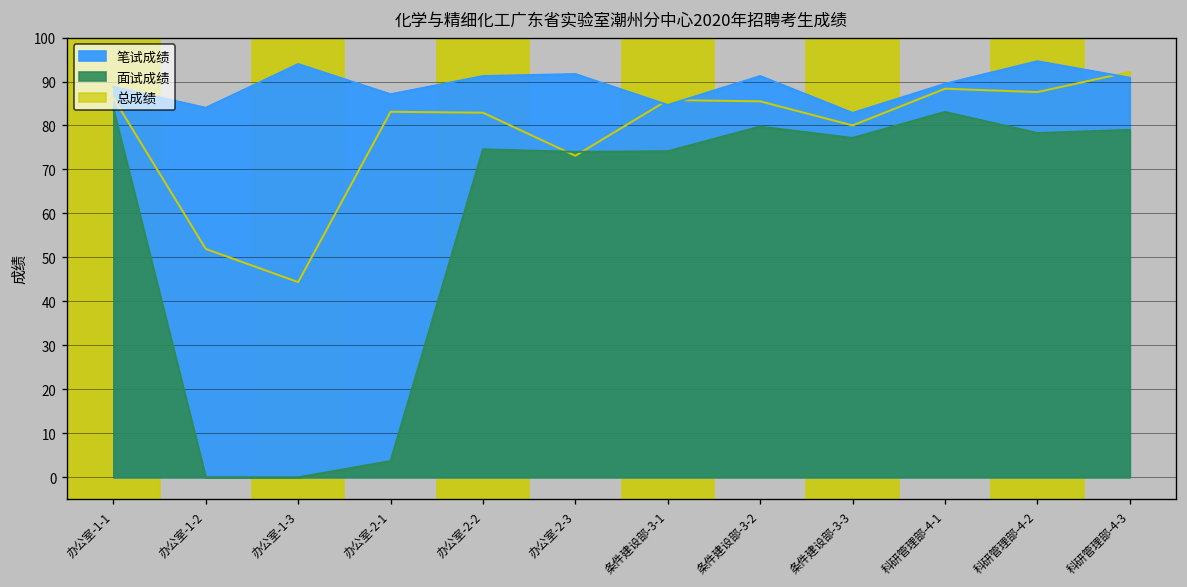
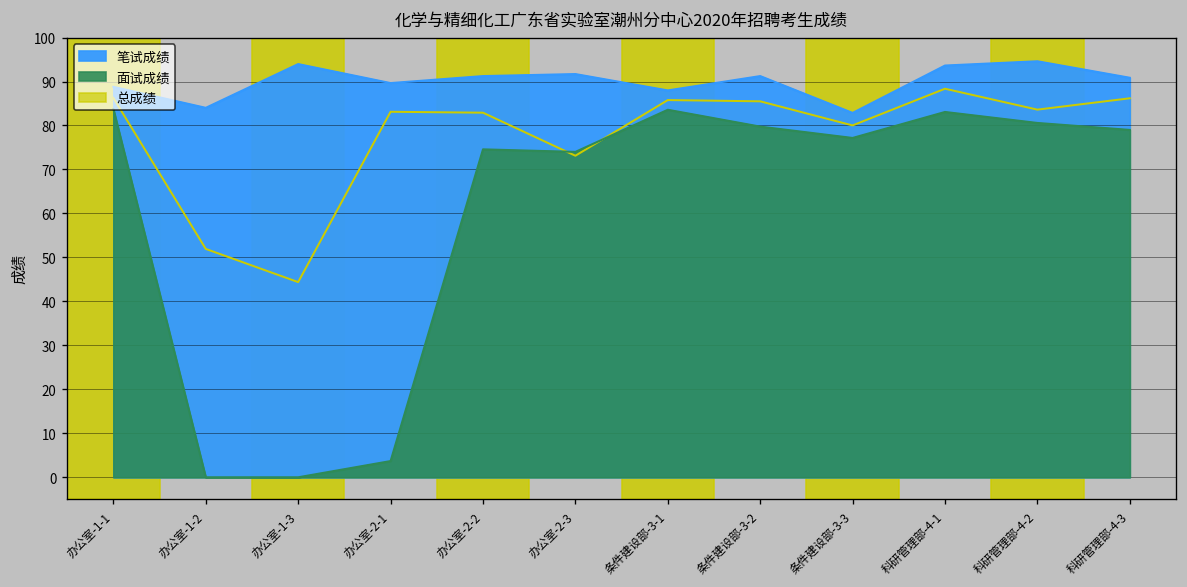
  {
    "笔试成绩": {
      "办公室-1-2": 84,
      "办公室-1-3": 94,
-     "办公室-2-1": 87,
+     "办公室-2-1": 90,
      "办公室-2-2": 91,
      "办公室-2-3": 92,
-     "条件建设部-3-1": 85,
+     "条件建设部-3-1": 88,
      "条件建设部-3-2": 91,
      "条件建设部-3-3": 83,
-     "科研管理部-4-1": 89,
+     "科研管理部-4-1": 94,
      "科研管理部-4-2": 95,
      "科研管理部-4-3": 91
    },
    "面试成绩": {
      "办公室-1-1": 84,
      "办公室-1-2": 0,
      "办公室-1-3": 0,
      "办公室-2-1": 4,
      "办公室-2-2": 75,
      "办公室-2-3": 74,
-     "条件建设部-3-1": 74,
+     "条件建设部-3-1": 84,
      "条件建设部-3-2": 80,
      "条件建设部-3-3": 77,
      "科研管理部-4-1": 83,
-     "科研管理部-4-2": 78,
+     "科研管理部-4-2": 81,
      "科研管理部-4-3": 79
    },
    "总成绩": {
      "办公室-1-2": 52,
      "办公室-1-3": 44,
      "办公室-2-1": 83,
      "办公室-2-2": 83,
      "办公室-2-3": 73,
      "条件建设部-3-1": 86,
      "条件建设部-3-2": 85,
      "条件建设部-3-3": 80,
      "科研管理部-4-1": 88,
-     "科研管理部-4-2": 88,
-     "科研管理部-4-3": 92
+     "科研管理部-4-2": 84,
+     "科研管理部-4-3": 86
    }
  }
